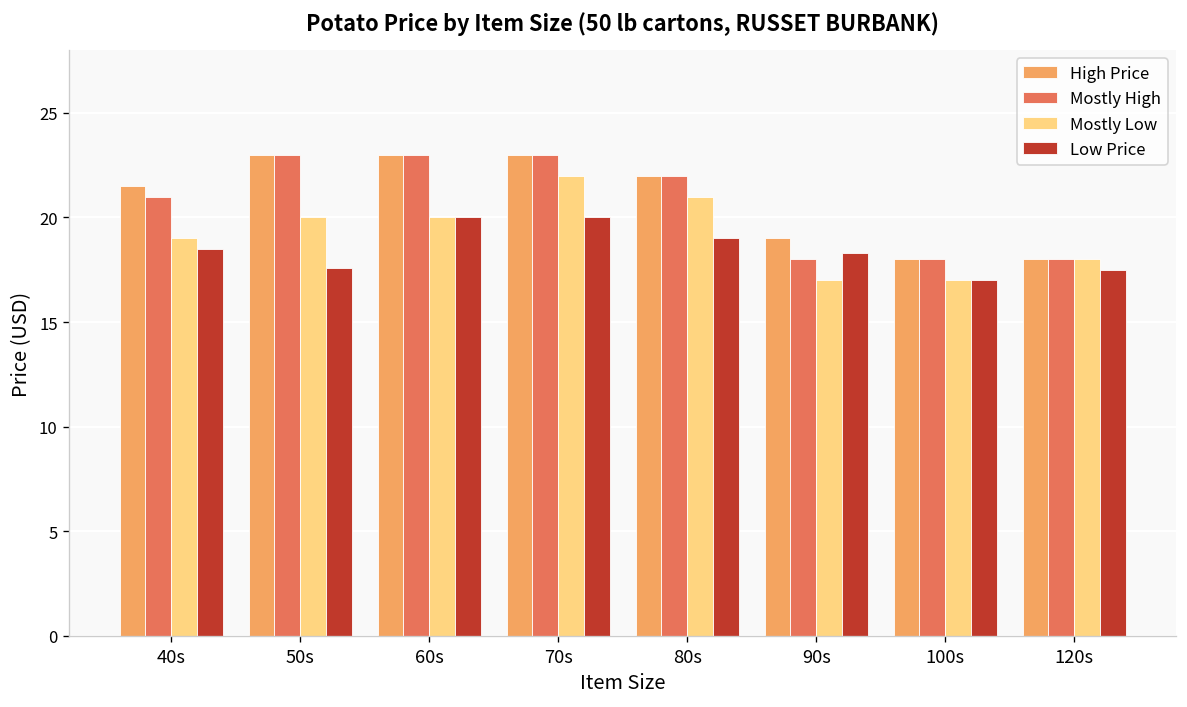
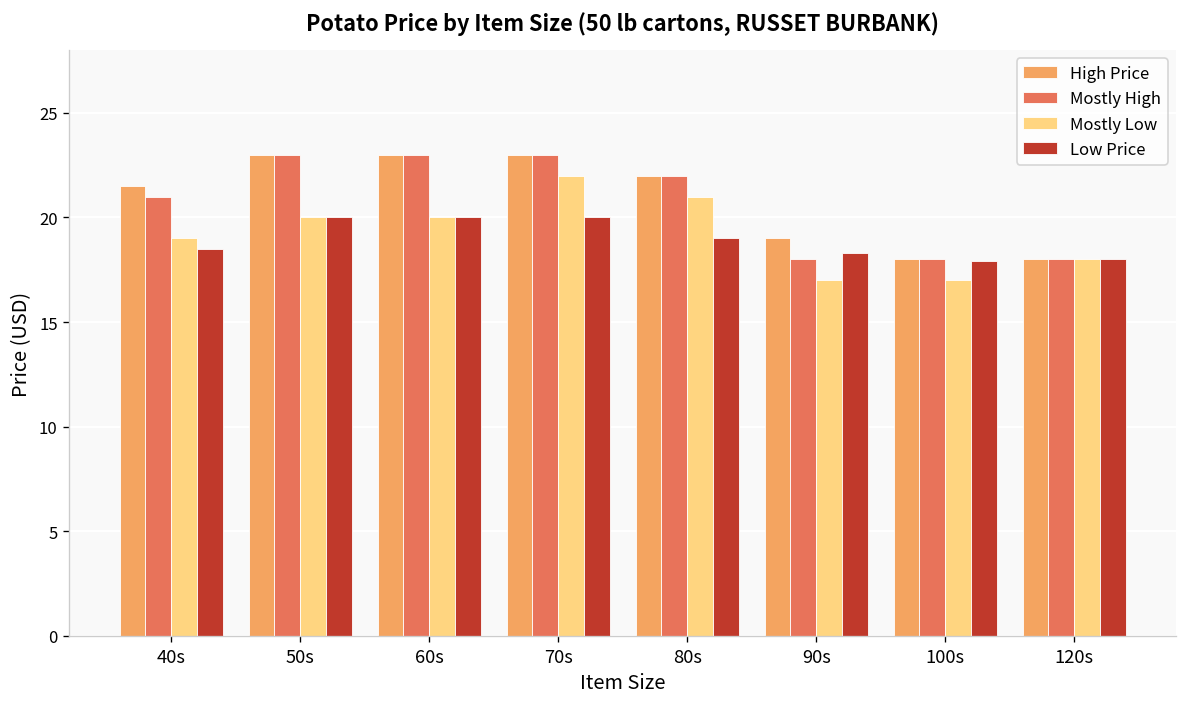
  {
    "Low Price": {
      "40s": 18.5,
-     "50s": 17.6,
+     "50s": 20.0,
      "60s": 20.0,
      "70s": 20.0,
      "80s": 19.0,
      "90s": 18.3,
-     "100s": 17.0,
-     "120s": 17.5
+     "100s": 17.9,
+     "120s": 18.0
    }
  }
